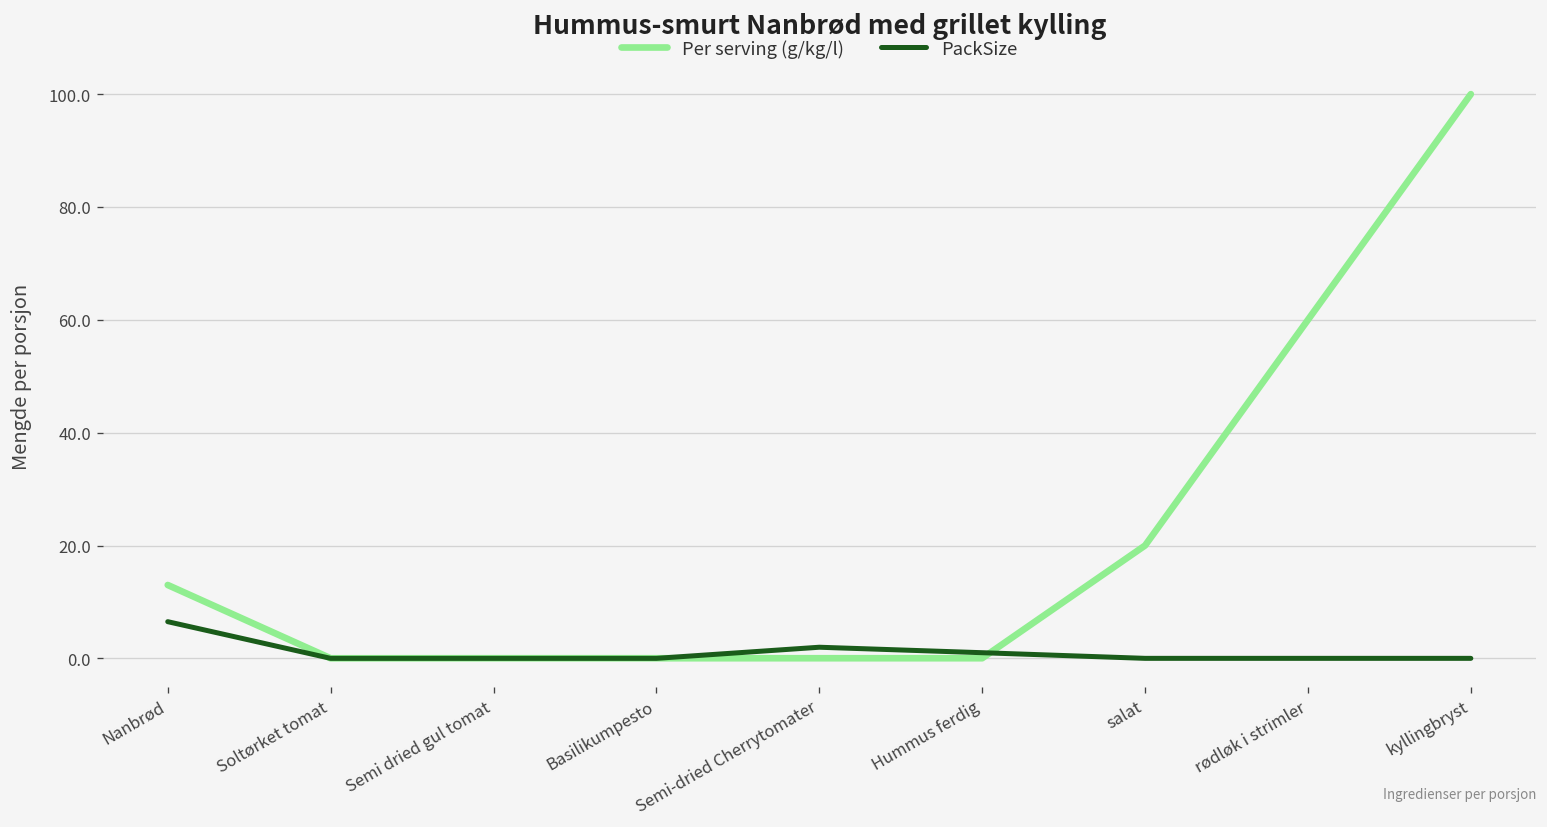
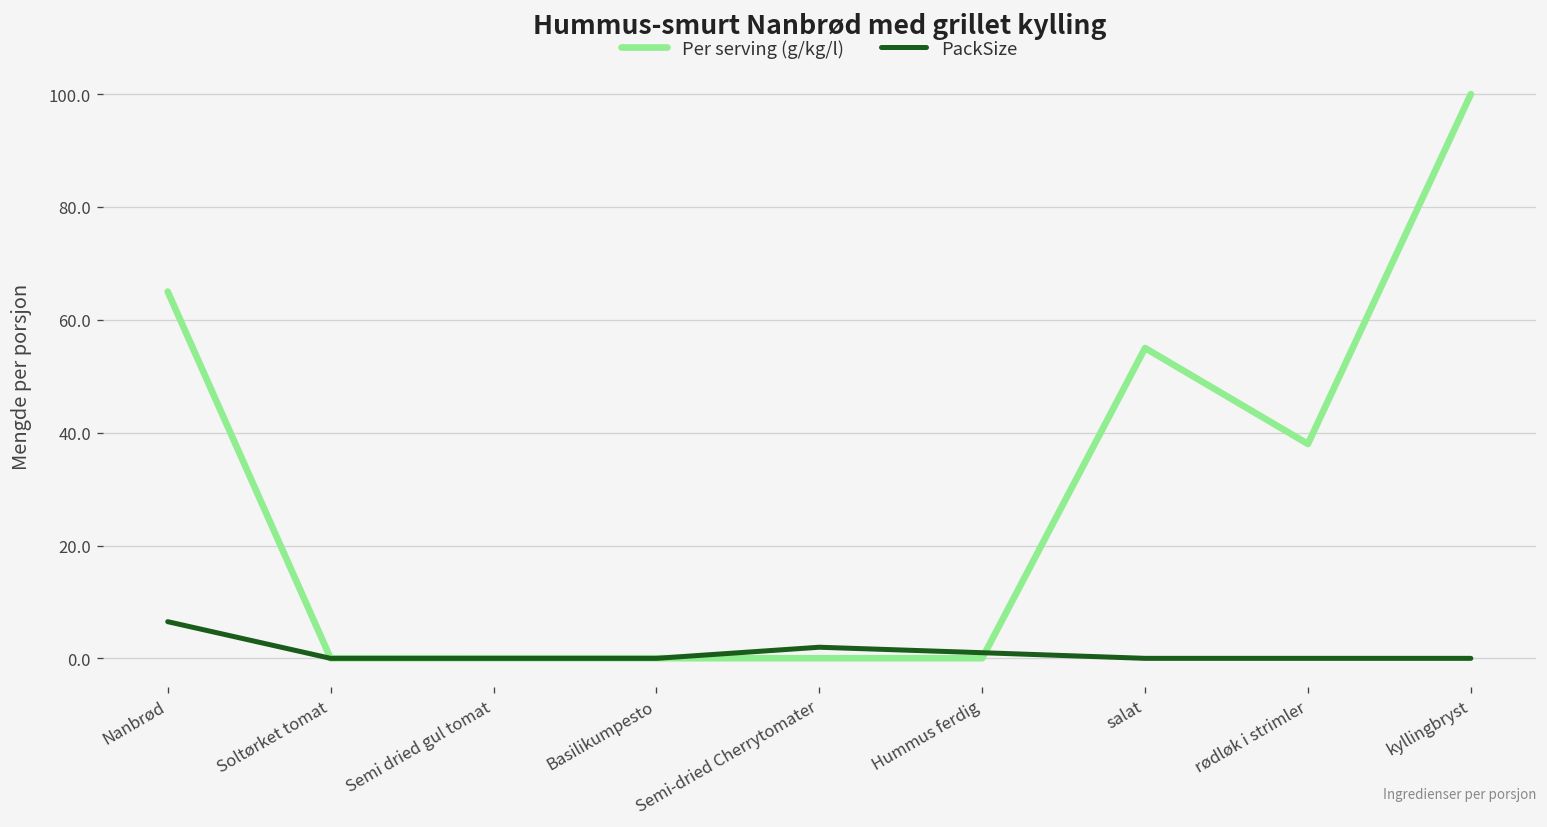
  {
    "Per serving (g/kg/l)": {
-     "Nanbrød": 13,
+     "Nanbrød": 65,
      "Semi-dried Cherrytomater": 0,
      "Hummus ferdig": 0,
-     "salat": 20,
-     "rødløk i strimler": 60,
+     "salat": 55,
+     "rødløk i strimler": 38,
      "kyllingbryst": 100
    },
    "PackSize": {
      "Nanbrød": 7,
      "Semi-dried Cherrytomater": 2,
      "Hummus ferdig": 1,
      "salat": 0,
      "rødløk i strimler": 0,
      "kyllingbryst": 0
    }
  }
